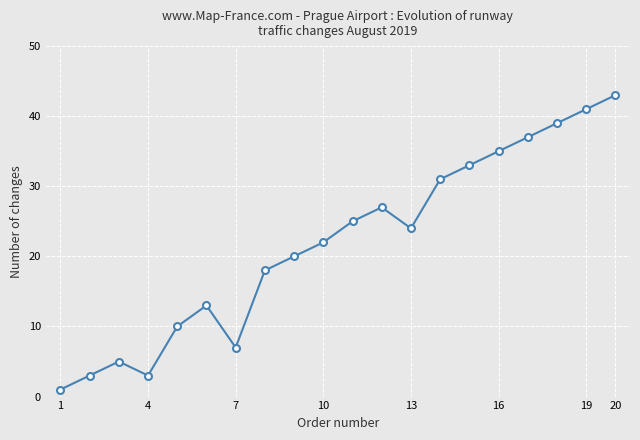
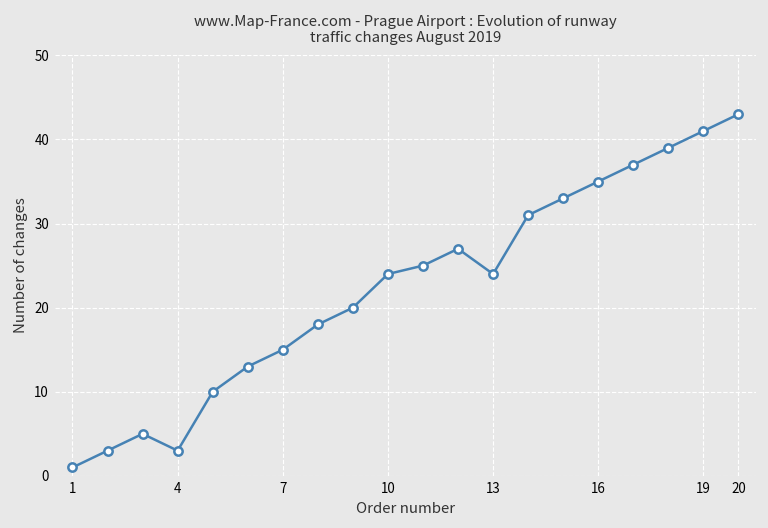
  {
    "1": 1,
    "4": 3,
-   "7": 7,
-   "10": 22,
+   "7": 15,
+   "10": 24,
    "13": 24,
    "16": 35,
    "19": 41,
    "20": 43
  }
